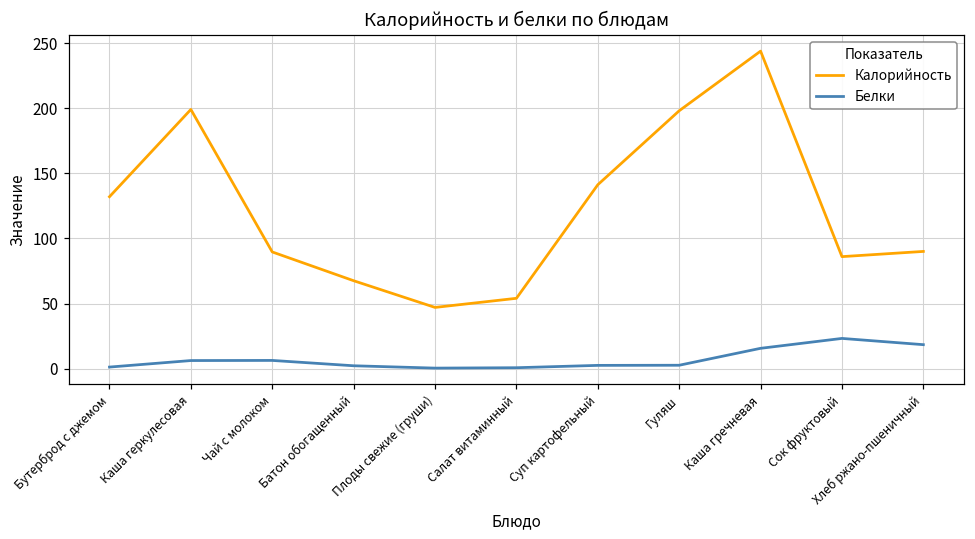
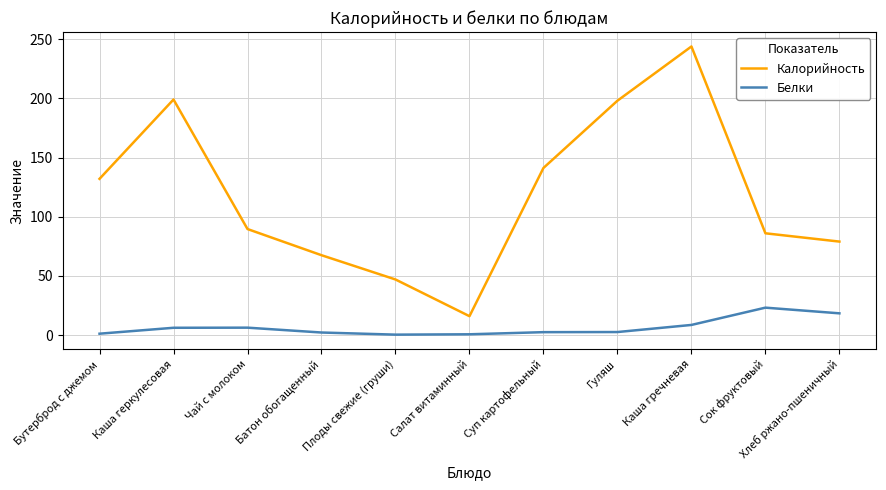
  {
    "Калорийность": {
      "Бутерброд с джемом": 132,
      "Каша геркулесовая": 199,
      "Чай с молоком": 90,
      "Батон обогащенный": 68,
      "Плоды свежие (груши)": 47,
-     "Салат витаминный": 54,
+     "Салат витаминный": 16,
      "Суп картофельный": 141,
      "Гуляш": 198,
      "Каша гречневая": 244,
      "Сок фруктовый": 86,
-     "Хлеб ржано-пшеничный": 90
+     "Хлеб ржано-пшеничный": 79
    },
    "Белки": {
      "Бутерброд с джемом": 1,
      "Каша геркулесовая": 6,
      "Чай с молоком": 6,
      "Батон обогащенный": 2,
      "Плоды свежие (груши)": 0,
      "Салат витаминный": 1,
      "Суп картофельный": 3,
      "Гуляш": 3,
-     "Каша гречневая": 16,
+     "Каша гречневая": 9,
      "Сок фруктовый": 23,
      "Хлеб ржано-пшеничный": 18
    }
  }
